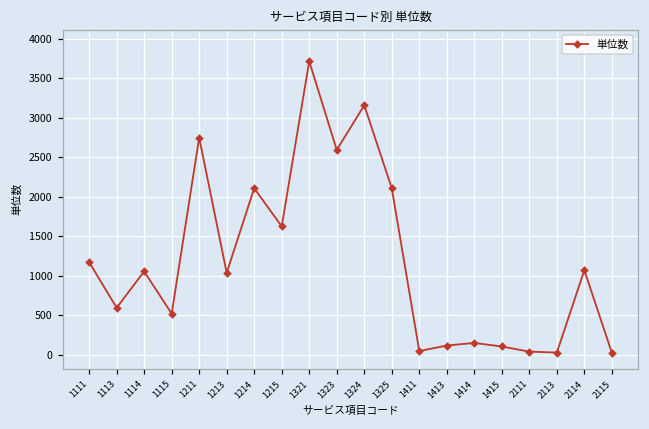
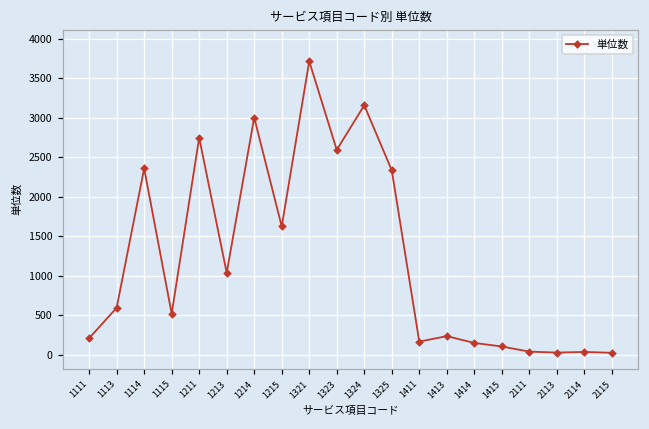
  {
-   "1111": 1200,
+   "1111": 200,
    "1113": 600,
-   "1114": 1100,
+   "1114": 2400,
    "1115": 500,
    "1211": 2700,
    "1213": 1000,
-   "1214": 2100,
+   "1214": 3000,
    "1215": 1600,
    "1321": 3700,
    "1323": 2600,
    "1324": 3200,
-   "1325": 2100,
-   "1411": 0,
-   "1413": 100,
+   "1325": 2300,
+   "1411": 200,
+   "1413": 200,
    "1414": 100,
    "1415": 100,
    "2111": 0,
    "2113": 0,
-   "2114": 1100,
+   "2114": 0,
    "2115": 0
  }
